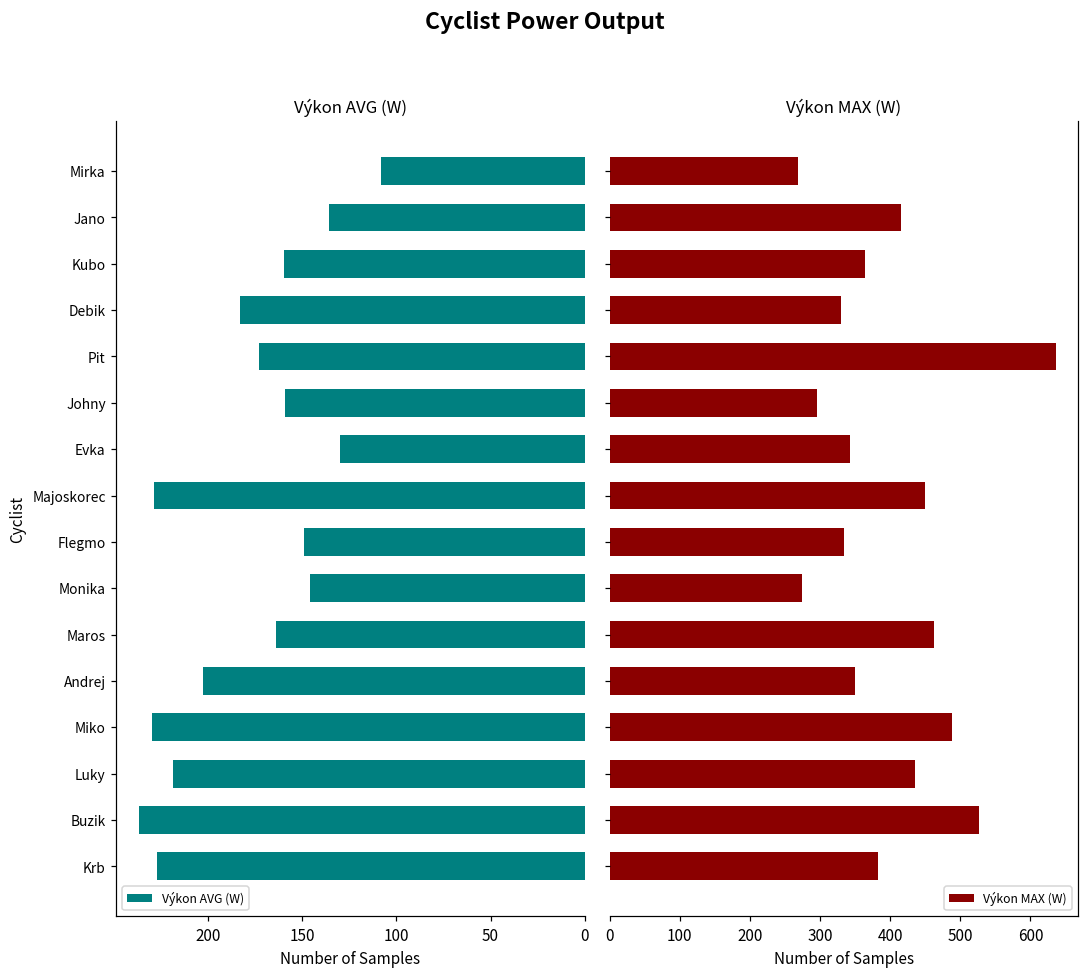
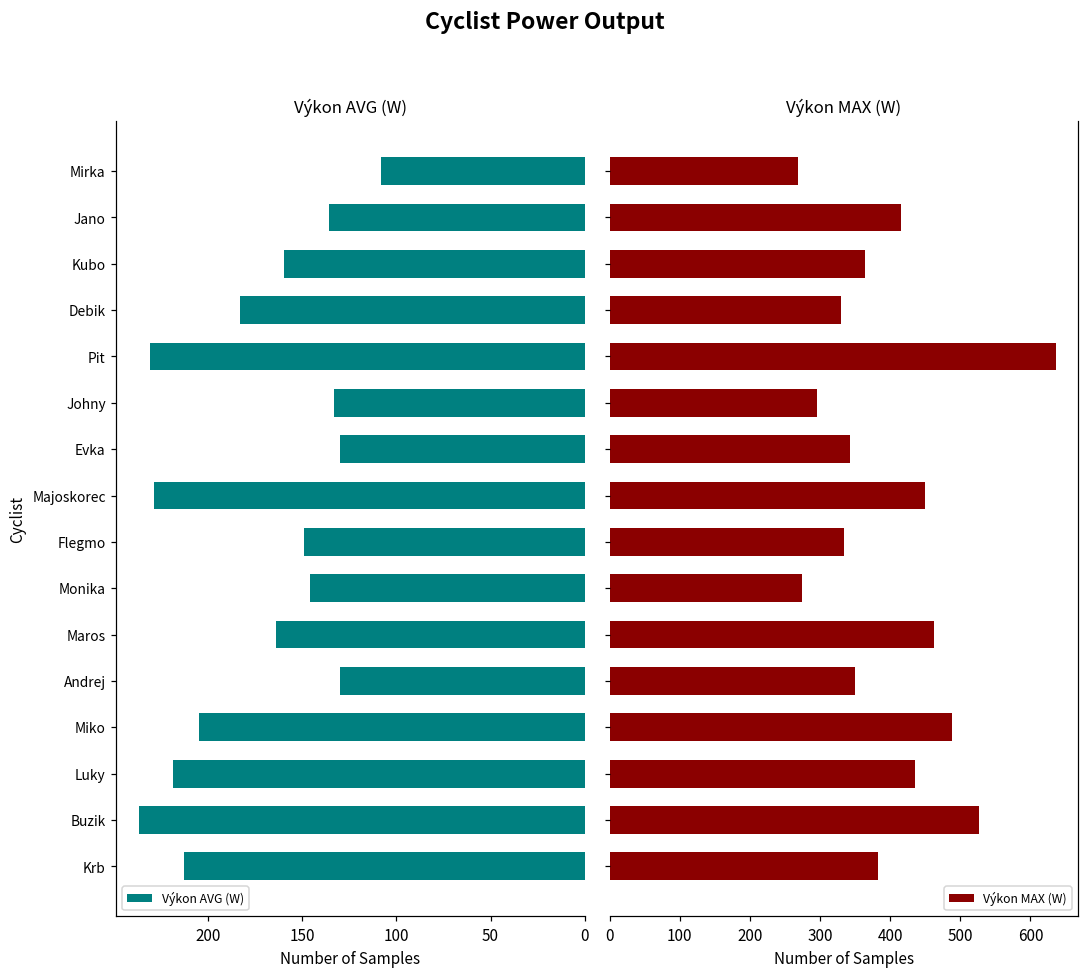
  {
    "Výkon AVG (W)": {
      "Mirka": 108,
      "Jano": 136,
      "Kubo": 160,
      "Debik": 183,
-     "Pit": 173,
-     "Johny": 159,
+     "Pit": 231,
+     "Johny": 133,
      "Evka": 130,
      "Majoskorec": 229,
      "Flegmo": 149,
      "Monika": 146,
      "Maros": 164,
-     "Andrej": 203,
-     "Miko": 230,
+     "Andrej": 130,
+     "Miko": 205,
      "Luky": 219,
      "Buzik": 237,
-     "Krb": 227
+     "Krb": 213
    }
  }
